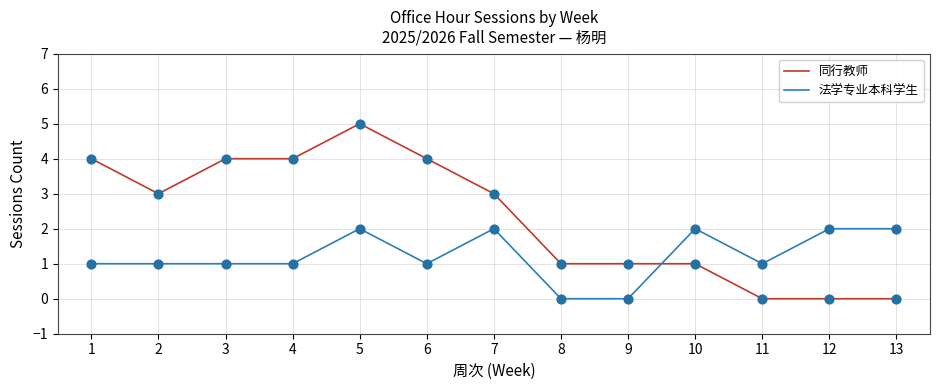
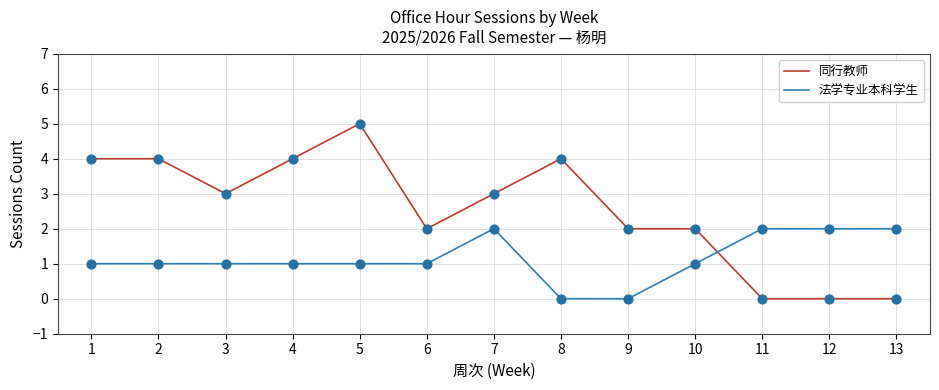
  {
    "同行教师": {
      "1": 4,
-     "2": 3,
-     "3": 4,
+     "2": 4,
+     "3": 3,
      "4": 4,
      "5": 5,
-     "6": 4,
+     "6": 2,
      "7": 3,
-     "8": 1,
-     "9": 1,
-     "10": 1,
+     "8": 4,
+     "9": 2,
+     "10": 2,
      "11": 0,
      "12": 0,
      "13": 0
    },
    "法学专业本科学生": {
      "1": 1,
      "2": 1,
      "3": 1,
      "4": 1,
-     "5": 2,
+     "5": 1,
      "6": 1,
      "7": 2,
      "8": 0,
      "9": 0,
-     "10": 2,
-     "11": 1,
+     "10": 1,
+     "11": 2,
      "12": 2,
      "13": 2
    }
  }
